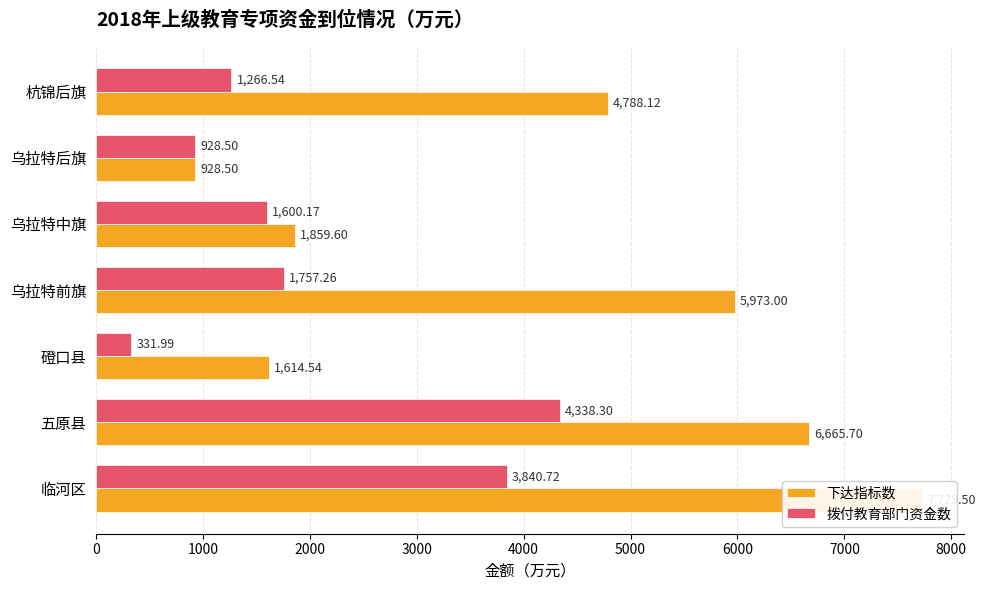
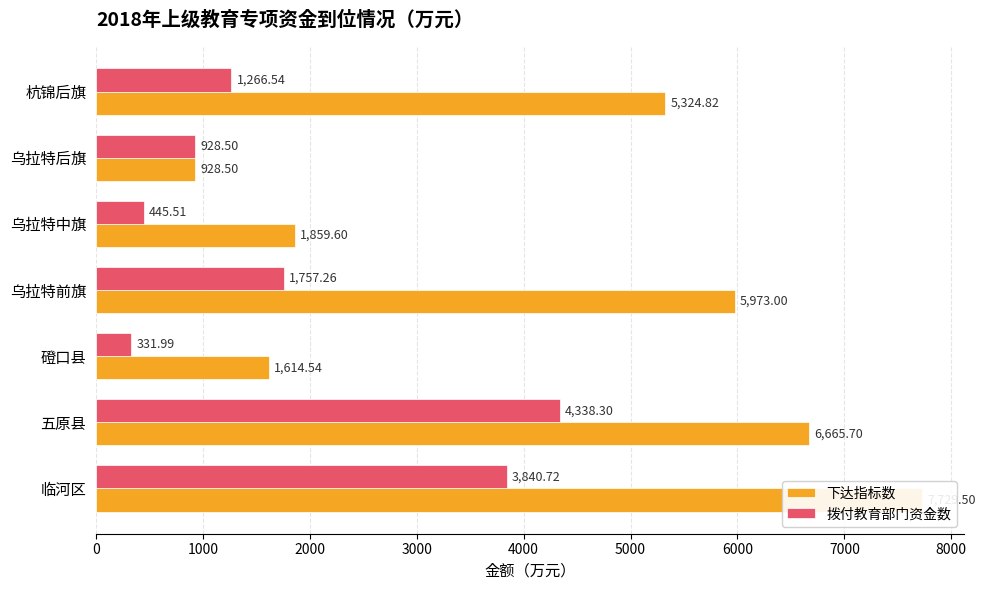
  {
    "下达指标数": {
-     "杭锦后旗": "4,788.12",
+     "杭锦后旗": "5,324.82",
      "乌拉特后旗": "928.50",
      "乌拉特中旗": "1,859.60",
      "乌拉特前旗": "5,973.00",
      "磴口县": "1,614.54",
      "五原县": "6,665.70"
    },
    "拨付教育部门资金数": {
      "杭锦后旗": "1,266.54",
      "乌拉特后旗": "928.50",
-     "乌拉特中旗": "1,600.17",
+     "乌拉特中旗": "445.51",
      "乌拉特前旗": "1,757.26",
      "磴口县": "331.99",
      "五原县": "4,338.30",
      "临河区": "3,840.72"
    }
  }
